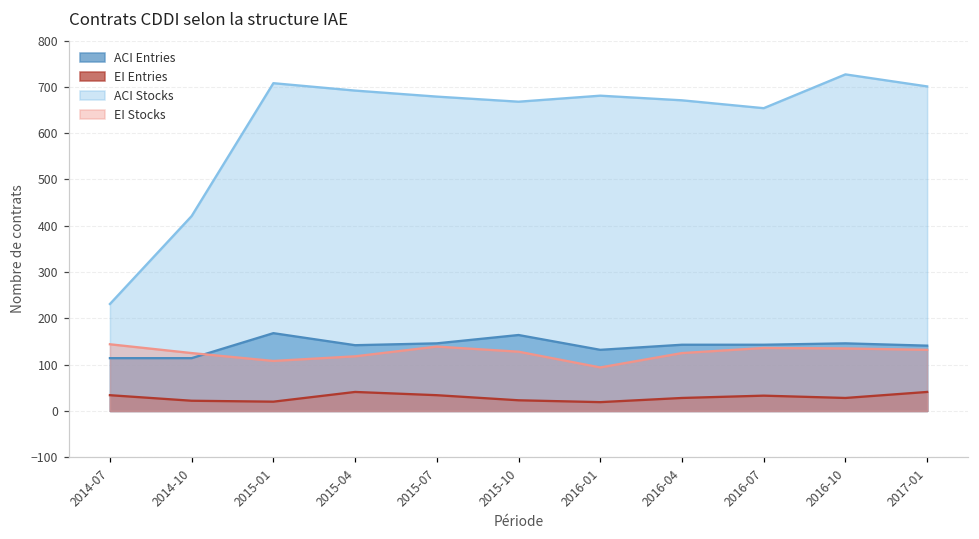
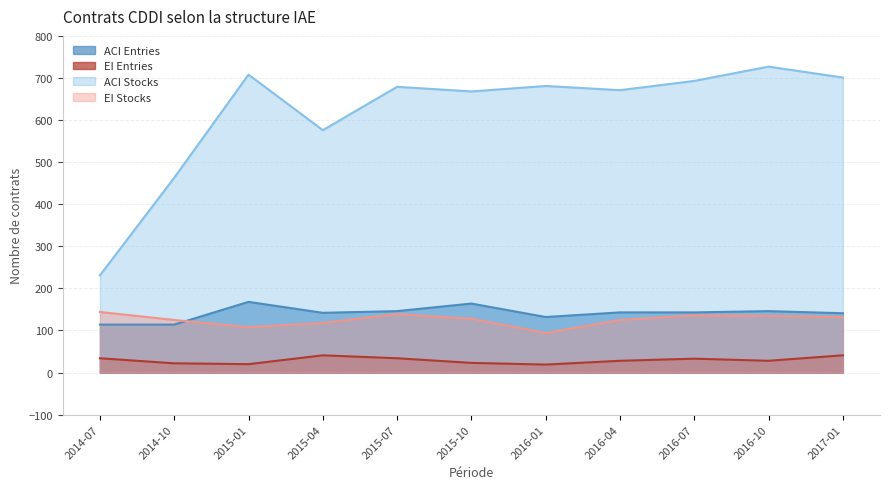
  {
    "ACI Entries": {
      "2014-07": 110,
      "2014-10": 110,
      "2015-01": 170,
      "2015-04": 140,
      "2015-07": 150,
      "2015-10": 160,
      "2016-01": 130,
      "2016-04": 140,
      "2016-07": 140,
      "2016-10": 150,
      "2017-01": 140
    },
    "EI Entries": {
      "2014-07": 30,
      "2014-10": 20,
      "2015-01": 20,
      "2015-04": 40,
      "2015-07": 30,
      "2015-10": 20,
      "2016-01": 20,
      "2016-04": 30,
      "2016-07": 30,
      "2016-10": 30,
      "2017-01": 40
    },
    "ACI Stocks": {
      "2014-07": 230,
-     "2014-10": 420,
+     "2014-10": 460,
      "2015-01": 710,
-     "2015-04": 690,
+     "2015-04": 580,
      "2015-07": 680,
      "2015-10": 670,
      "2016-01": 680,
      "2016-04": 670,
-     "2016-07": 650,
+     "2016-07": 690,
      "2016-10": 730,
      "2017-01": 700
    },
    "EI Stocks": {
      "2014-07": 140,
      "2014-10": 130,
      "2015-01": 110,
      "2015-04": 120,
      "2015-07": 140,
      "2015-10": 130,
      "2016-01": 90,
      "2016-04": 130,
      "2016-07": 140,
      "2016-10": 140,
      "2017-01": 130
    }
  }
